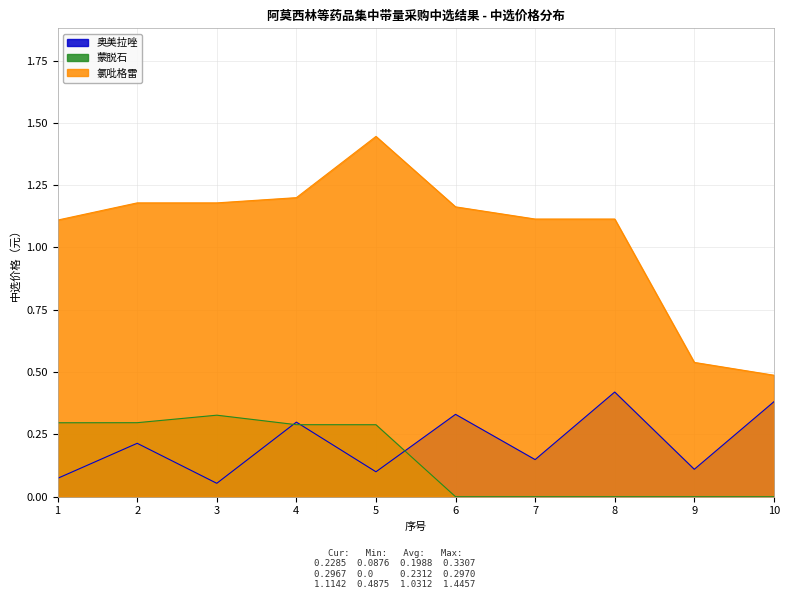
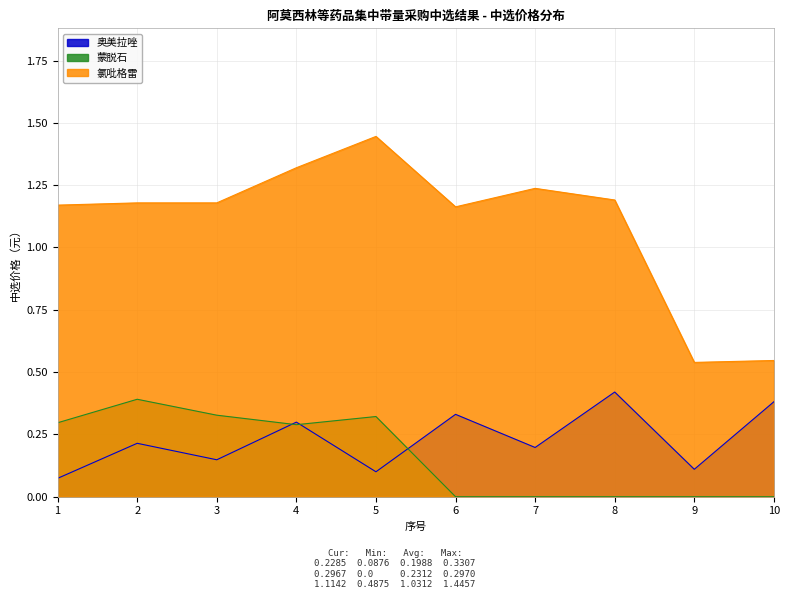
  {
    "奥美拉唑": {
      "1": 0.07,
      "2": 0.21,
-     "3": 0.05,
+     "3": 0.15,
      "4": 0.30,
      "5": 0.10,
      "6": 0.33,
-     "7": 0.15,
+     "7": 0.20,
      "8": 0.42,
      "9": 0.11,
      "10": 0.38
    },
    "蒙脱石": {
      "1": 0.30,
-     "2": 0.30,
+     "2": 0.39,
      "3": 0.33,
      "4": 0.29,
-     "5": 0.29,
+     "5": 0.32,
      "6": 0.00,
      "7": 0.00,
      "8": 0.00,
      "9": 0.00,
      "10": 0.00
    },
    "氯吡格雷": {
-     "1": 1.11,
+     "1": 1.17,
      "2": 1.18,
      "3": 1.18,
-     "4": 1.20,
+     "4": 1.32,
      "5": 1.45,
      "6": 1.16,
-     "7": 1.11,
-     "8": 1.11,
+     "7": 1.24,
+     "8": 1.19,
      "9": 0.54,
-     "10": 0.49
+     "10": 0.55
    }
  }
